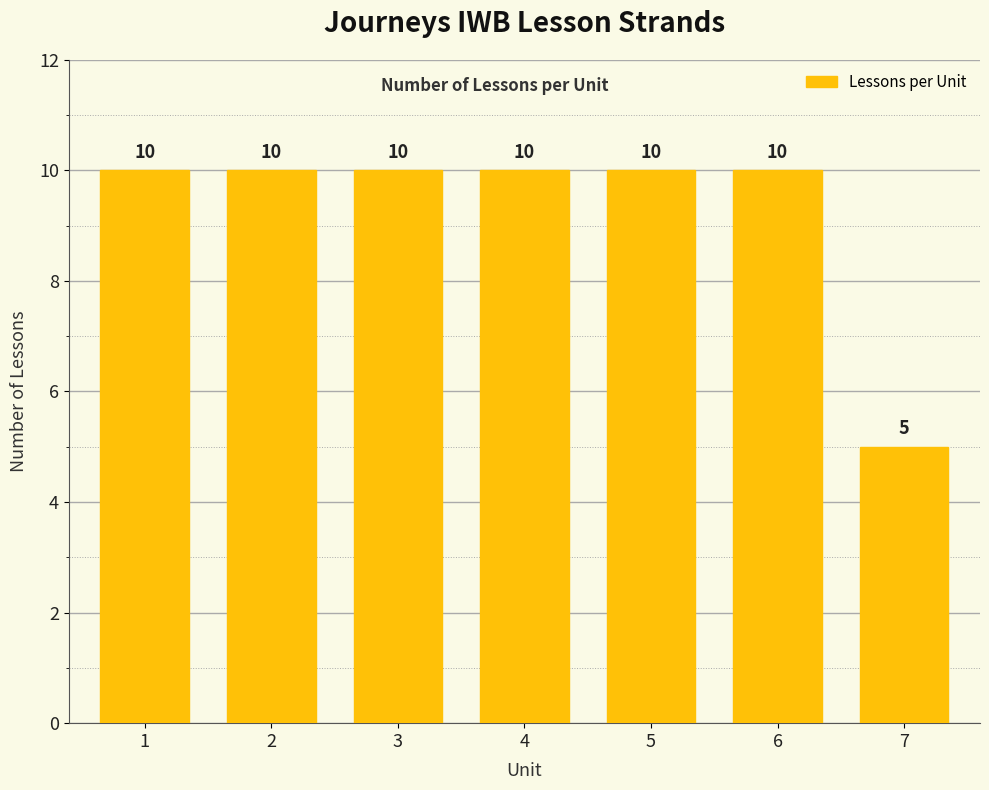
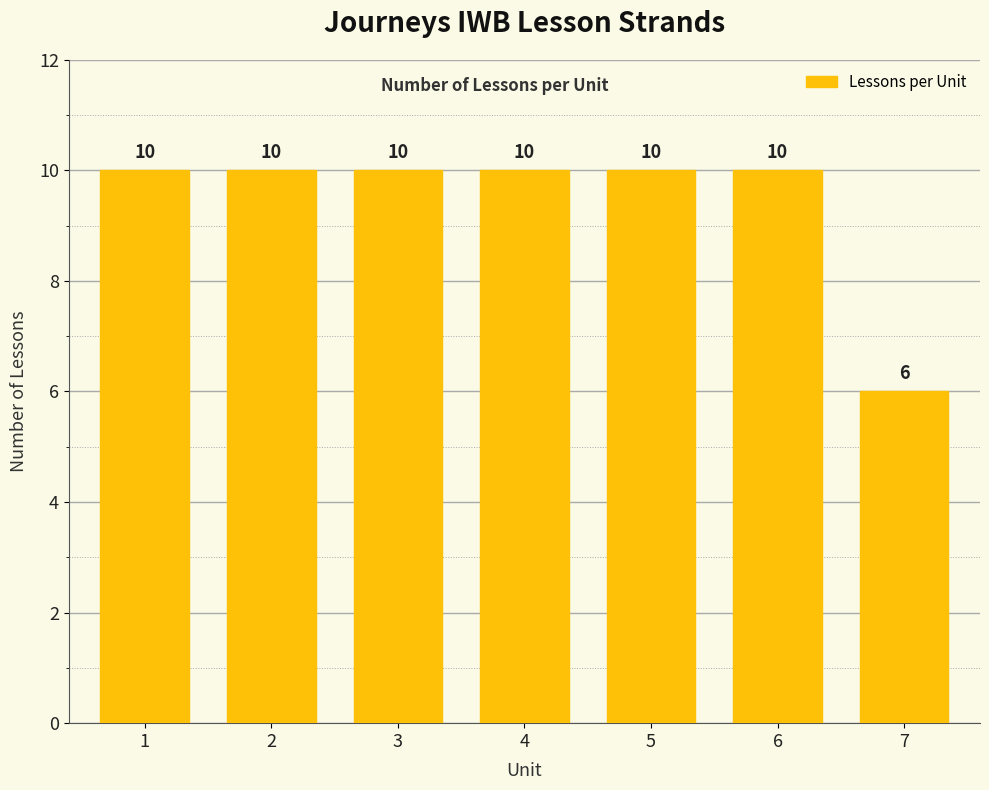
  {
    "1": 10,
    "2": 10,
    "3": 10,
    "4": 10,
    "5": 10,
    "6": 10,
-   "7": 5
+   "7": 6
  }
